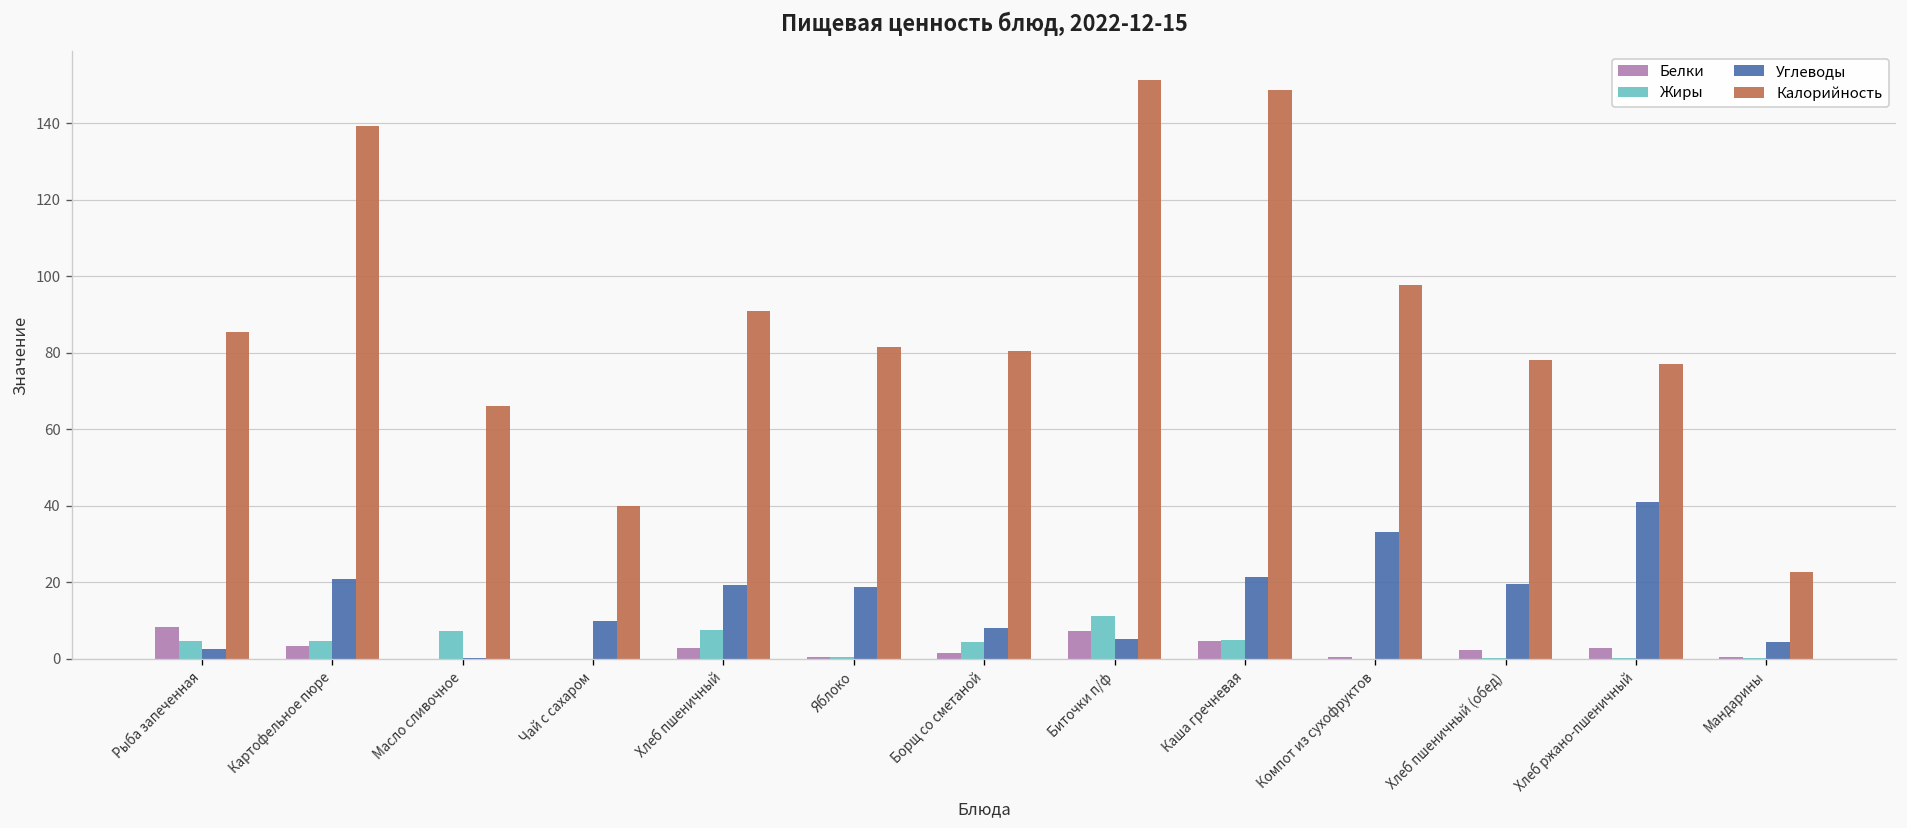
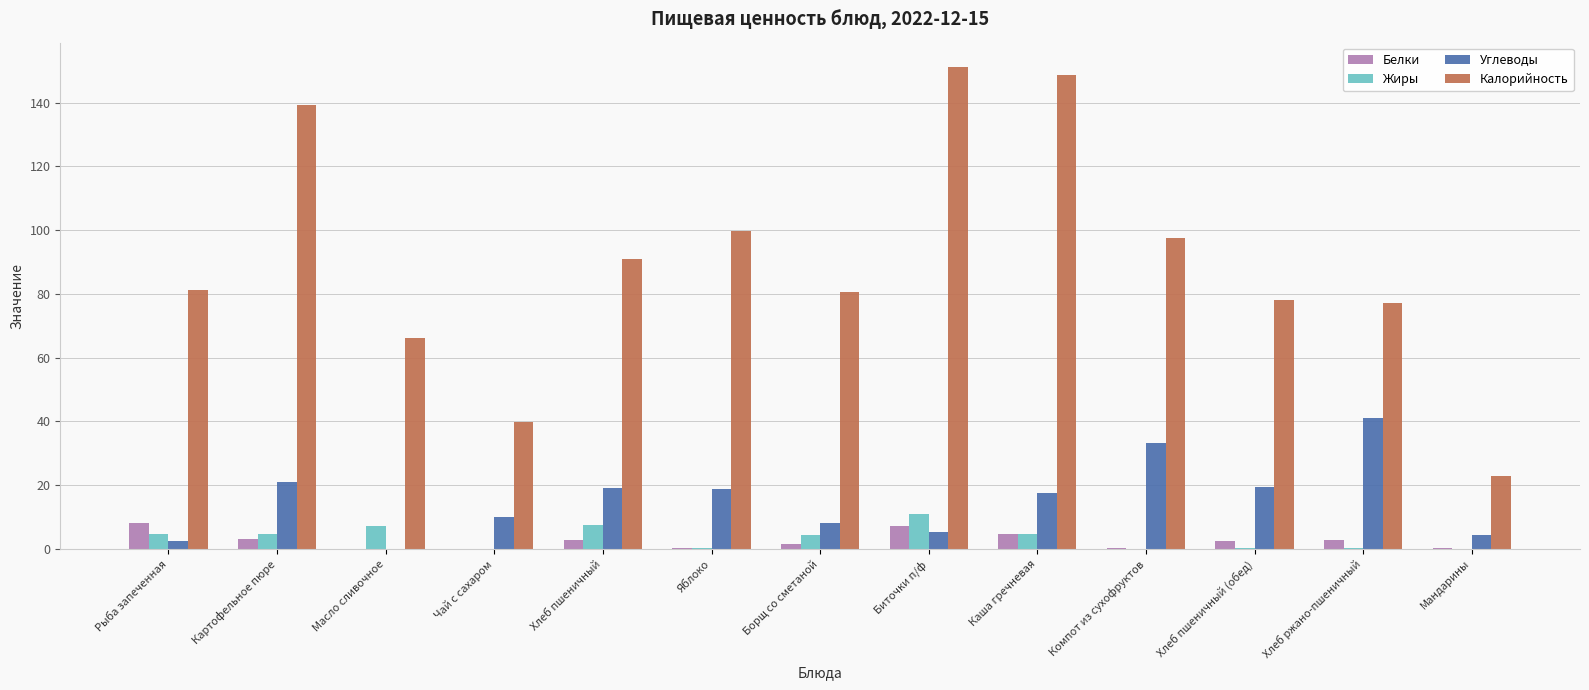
  {
    "Белки": {
      "Рыба запеченная": 8,
      "Картофельное пюре": 3,
      "Чай с сахаром": 0,
      "Хлеб пшеничный": 3,
      "Борщ со сметаной": 2,
      "Биточки п/ф": 7,
      "Каша гречневая": 5,
      "Хлеб пшеничный (обед)": 2,
      "Хлеб ржано-пшеничный": 3
    },
    "Жиры": {
      "Рыба запеченная": 5,
      "Картофельное пюре": 5,
      "Масло сливочное": 7,
      "Чай с сахаром": 0,
      "Хлеб пшеничный": 8,
      "Борщ со сметаной": 5,
      "Биточки п/ф": 11,
      "Каша гречневая": 5
    },
    "Углеводы": {
      "Рыба запеченная": 3,
      "Картофельное пюре": 21,
      "Чай с сахаром": 10,
      "Хлеб пшеничный": 19,
      "Яблоко": 19,
      "Борщ со сметаной": 8,
      "Биточки п/ф": 5,
-     "Каша гречневая": 21,
+     "Каша гречневая": 18,
      "Компот из сухофруктов": 33,
      "Хлеб пшеничный (обед)": 20,
      "Хлеб ржано-пшеничный": 41,
      "Мандарины": 5
    },
    "Калорийность": {
-     "Рыба запеченная": 85,
+     "Рыба запеченная": 81,
      "Картофельное пюре": 139,
      "Масло сливочное": 66,
      "Чай с сахаром": 40,
      "Хлеб пшеничный": 91,
-     "Яблоко": 82,
+     "Яблоко": 100,
      "Борщ со сметаной": 81,
      "Биточки п/ф": 151,
      "Каша гречневая": 149,
      "Компот из сухофруктов": 98,
      "Хлеб пшеничный (обед)": 78,
      "Хлеб ржано-пшеничный": 77,
      "Мандарины": 23
    }
  }
